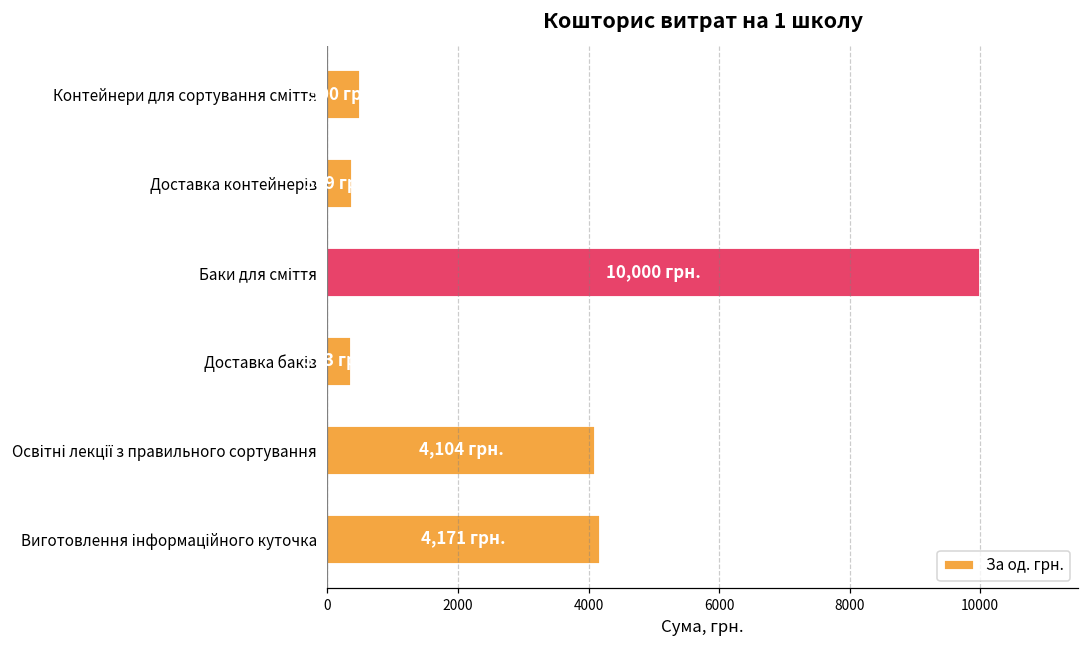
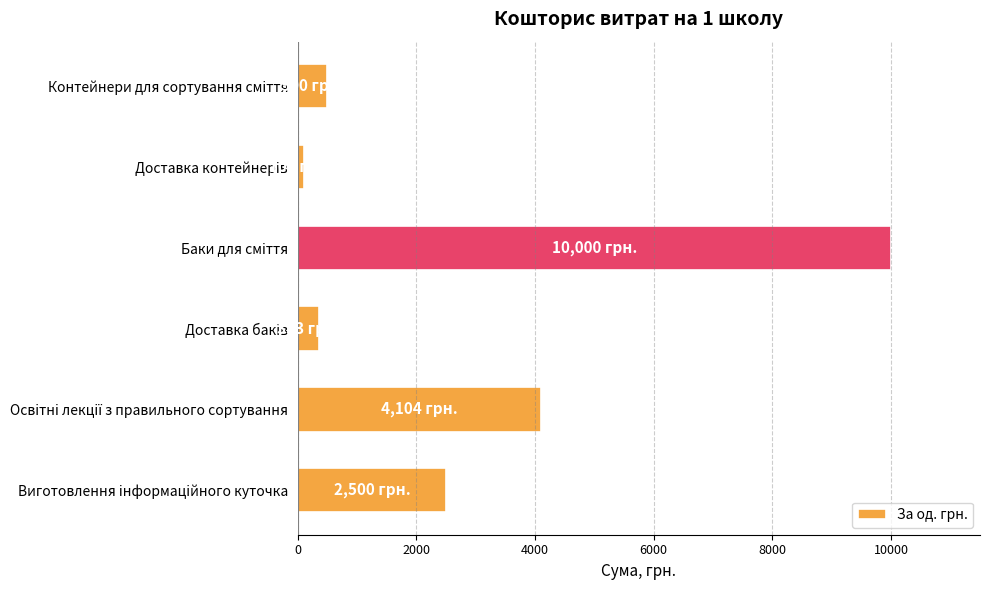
  {
-   "Доставка контейнерів": "400",
+   "Доставка контейнерів": "100",
    "Баки для сміття": "10,000",
    "Освітні лекції з правильного сортування": "4,104",
-   "Виготовлення інформаційного куточка": "4,171"
+   "Виготовлення інформаційного куточка": "2,500"
  }
